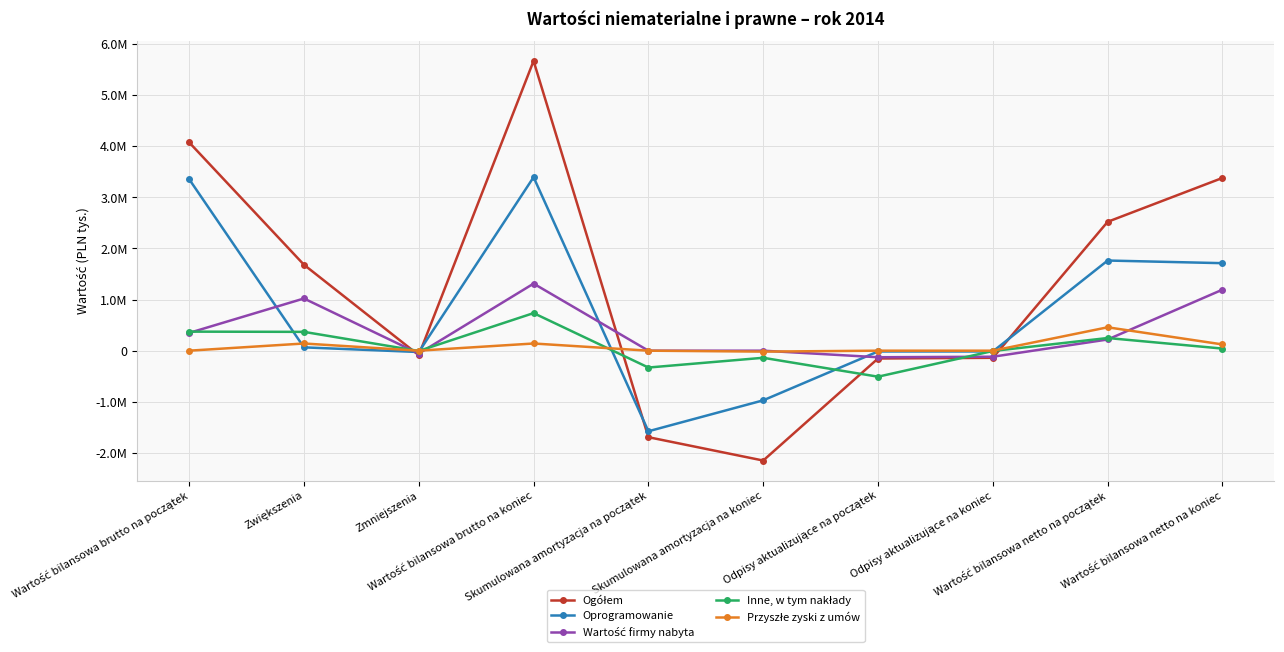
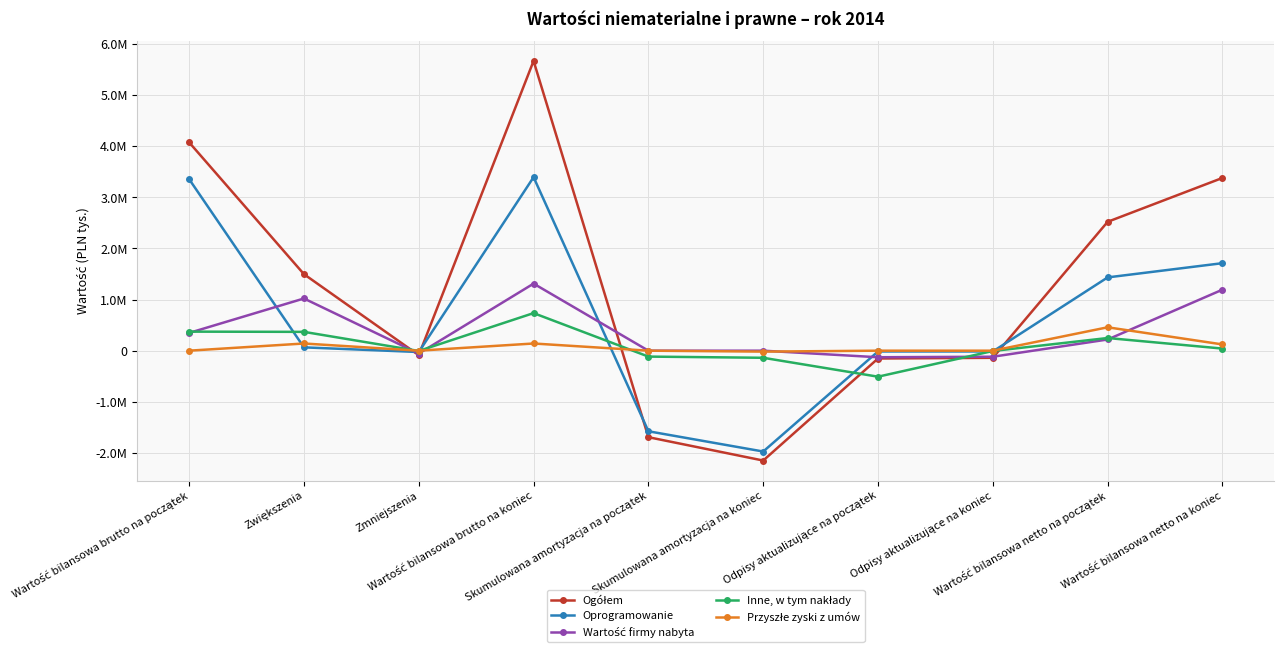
  {
    "Ogółem": {
      "Wartość bilansowa brutto na początek": 4100000,
-     "Zwiększenia": 1700000,
+     "Zwiększenia": 1500000,
      "Wartość bilansowa brutto na koniec": 5700000,
      "Skumulowana amortyzacja na początek": -1700000,
      "Skumulowana amortyzacja na koniec": -2100000,
      "Wartość bilansowa netto na początek": 2500000,
      "Wartość bilansowa netto na koniec": 3400000
    },
    "Oprogramowanie": {
      "Wartość bilansowa brutto na początek": 3400000,
      "Zwiększenia": 100000,
      "Wartość bilansowa brutto na koniec": 3400000,
      "Skumulowana amortyzacja na początek": -1600000,
-     "Skumulowana amortyzacja na koniec": -1000000,
-     "Wartość bilansowa netto na początek": 1800000,
+     "Skumulowana amortyzacja na koniec": -2000000,
+     "Wartość bilansowa netto na początek": 1400000,
      "Wartość bilansowa netto na koniec": 1700000
    },
    "Wartość firmy nabyta": {
      "Zwiększenia": 1000000,
      "Wartość bilansowa brutto na koniec": 1300000,
      "Wartość bilansowa netto na koniec": 1200000
    },
    "Inne, w tym nakłady": {
      "Zwiększenia": 400000,
      "Wartość bilansowa brutto na koniec": 700000,
-     "Skumulowana amortyzacja na początek": -300000,
+     "Skumulowana amortyzacja na początek": -100000,
      "Skumulowana amortyzacja na koniec": -100000,
      "Odpisy aktualizujące na początek": -500000,
      "Wartość bilansowa netto na koniec": 0
    },
    "Przyszłe zyski z umów": {
      "Wartość bilansowa brutto na początek": 0,
      "Zwiększenia": 100000,
      "Wartość bilansowa brutto na koniec": 100000,
      "Wartość bilansowa netto na początek": 500000,
      "Wartość bilansowa netto na koniec": 100000
    }
  }
